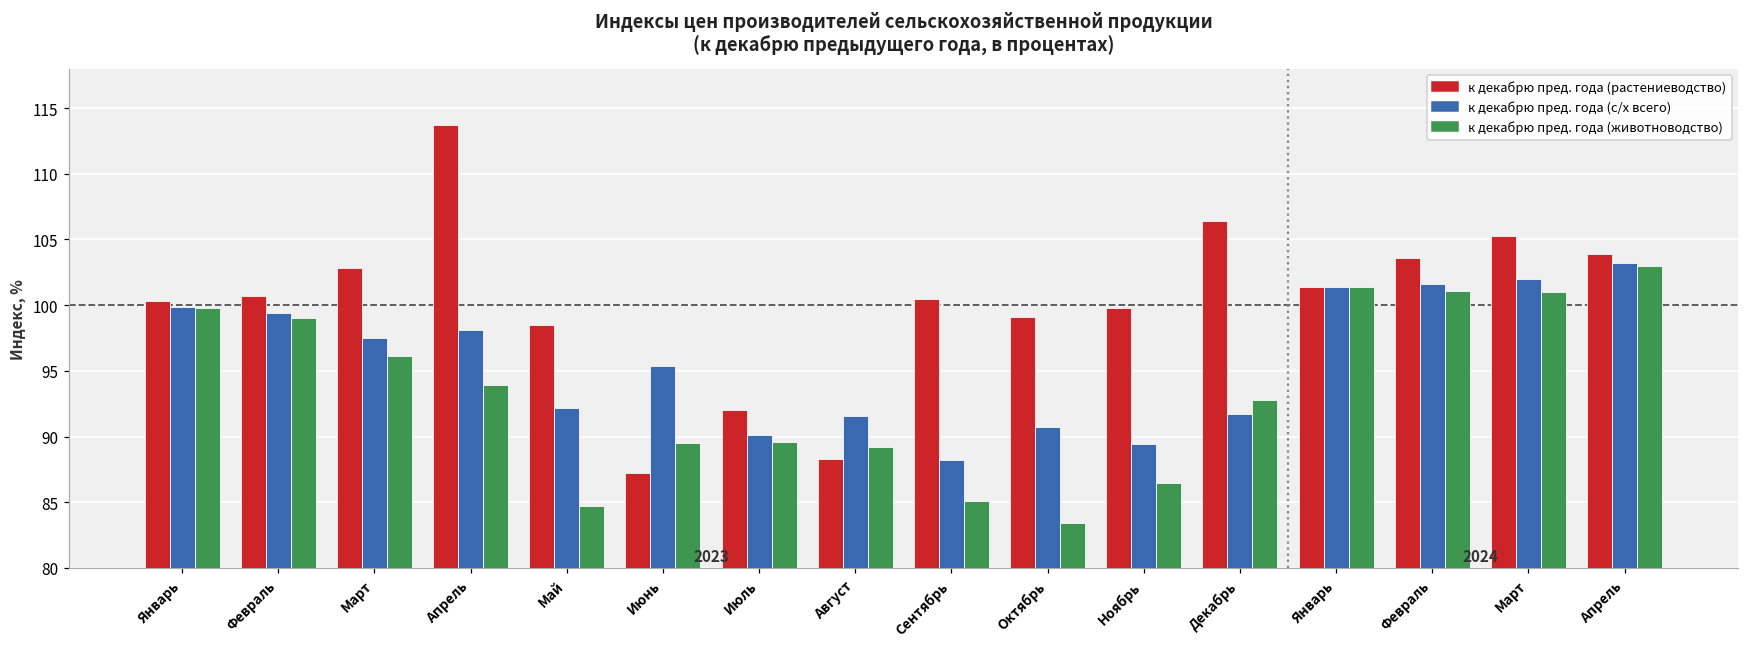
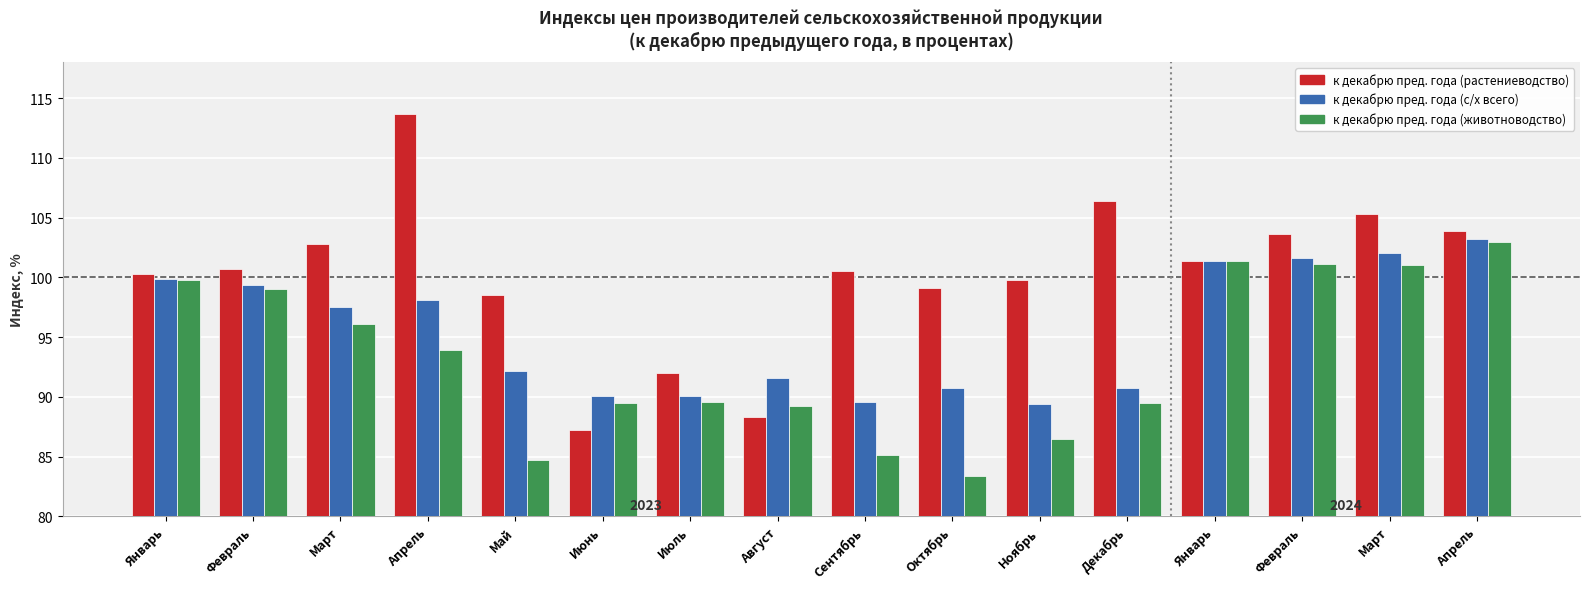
  {
    "к декабрю пред. года (растениеводство)": {
      "Май": 98.5,
      "Июнь": 87.2,
      "Июль": 92.0,
      "Август": 88.3,
      "Сентябрь": 100.5,
      "Октябрь": 99.1,
      "Ноябрь": 99.8,
      "Декабрь": 106.4
    },
    "к декабрю пред. года (с/х всего)": {
      "Май": 92.2,
-     "Июнь": 95.4,
+     "Июнь": 90.1,
      "Июль": 90.1,
      "Август": 91.6,
-     "Сентябрь": 88.2,
+     "Сентябрь": 89.6,
      "Октябрь": 90.7,
      "Ноябрь": 89.4,
-     "Декабрь": 91.7
+     "Декабрь": 90.7
    },
    "к декабрю пред. года (животноводство)": {
      "Май": 84.7,
      "Июнь": 89.5,
      "Июль": 89.6,
      "Август": 89.2,
      "Сентябрь": 85.1,
      "Октябрь": 83.4,
      "Ноябрь": 86.5,
-     "Декабрь": 92.8
+     "Декабрь": 89.5
    }
  }
